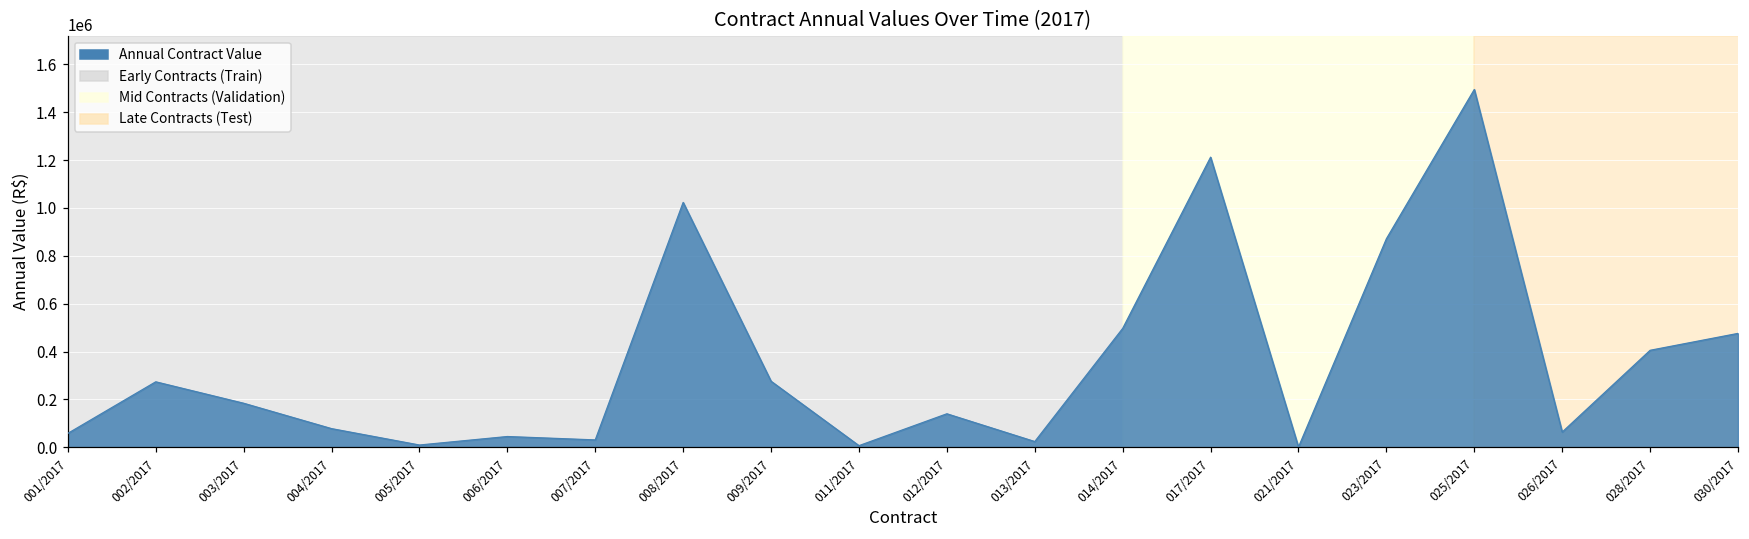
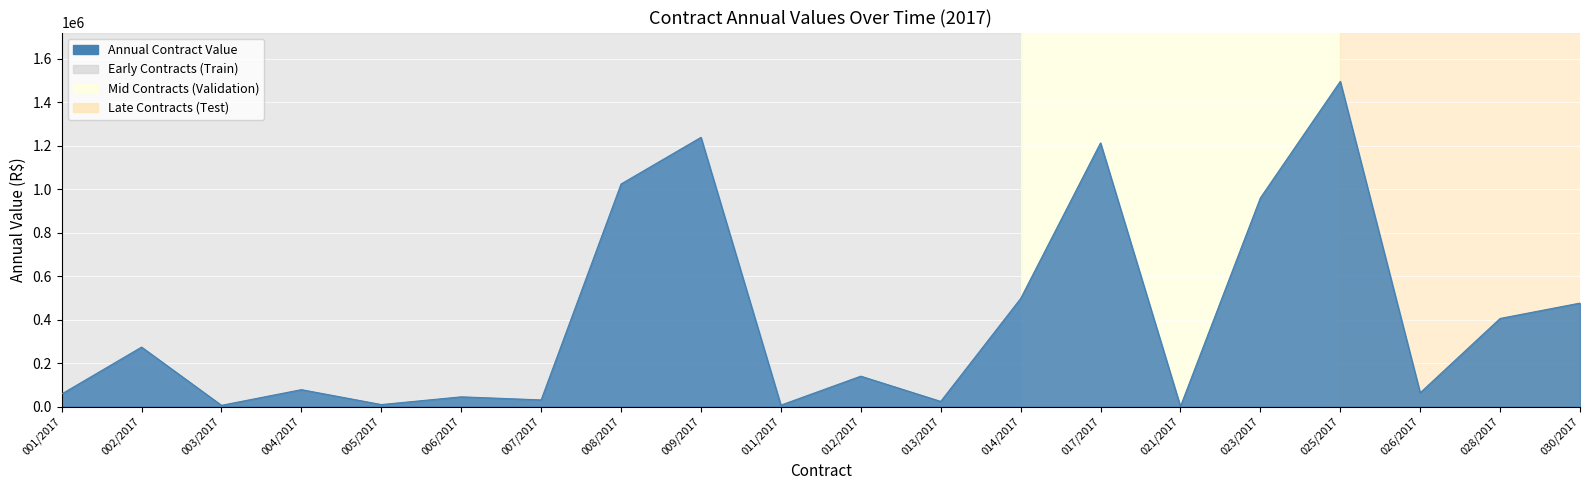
  {
    "001/2017": 60000,
    "002/2017": 270000,
-   "003/2017": 180000,
+   "003/2017": 10000,
    "004/2017": 80000,
    "005/2017": 10000,
    "006/2017": 50000,
    "007/2017": 30000,
    "008/2017": 1020000,
-   "009/2017": 280000,
+   "009/2017": 1240000,
    "011/2017": 10000,
    "012/2017": 140000,
    "013/2017": 20000,
    "014/2017": 500000,
    "017/2017": 1210000,
    "021/2017": 0,
-   "023/2017": 870000,
+   "023/2017": 960000,
    "025/2017": 1500000,
    "026/2017": 60000,
    "028/2017": 410000,
    "030/2017": 480000
  }
